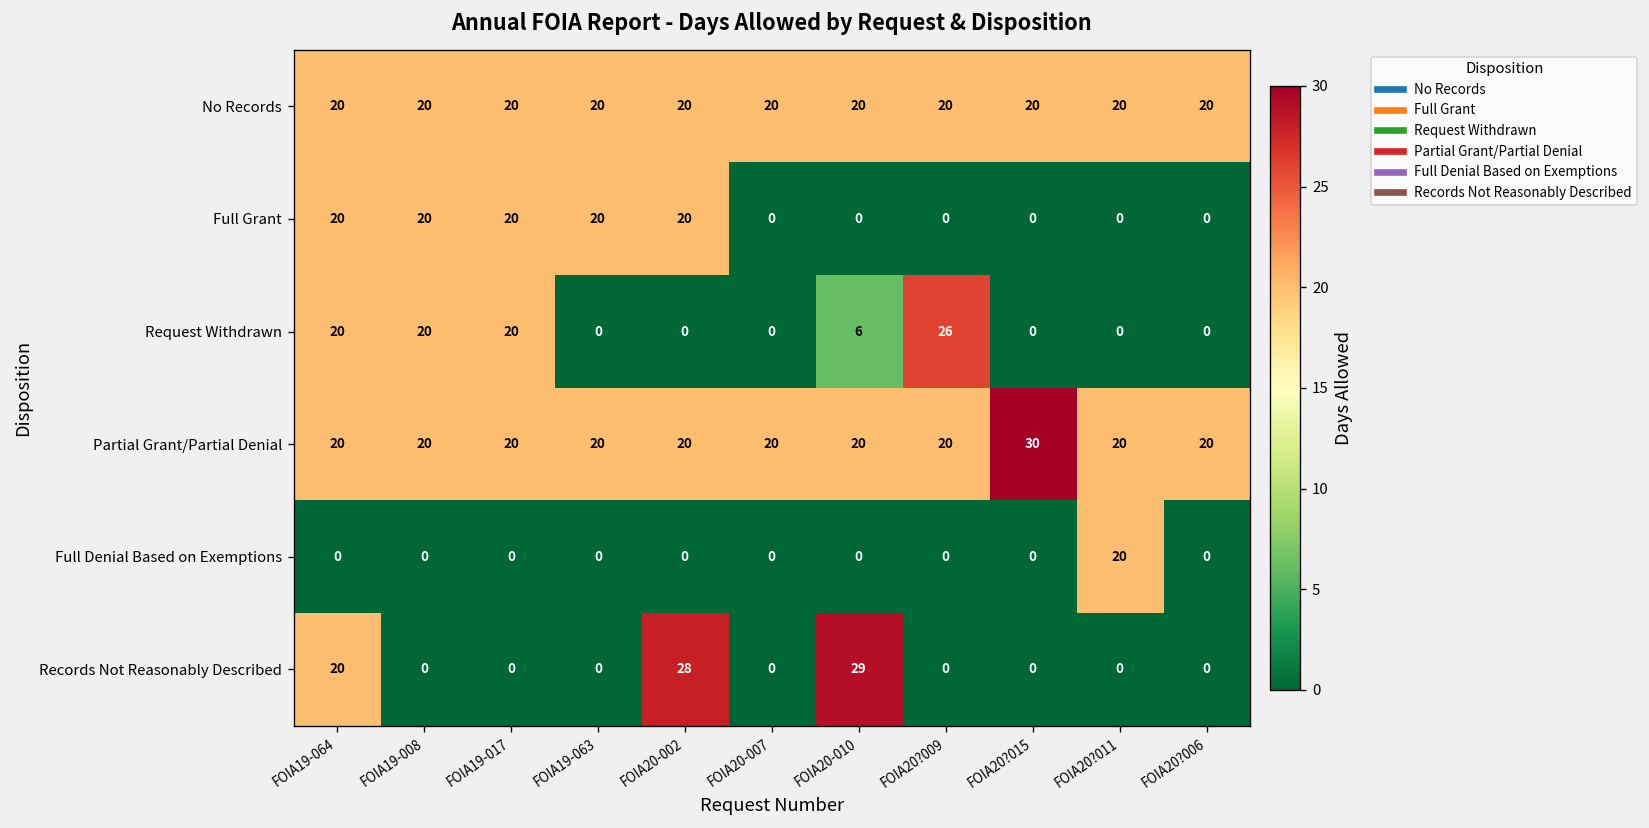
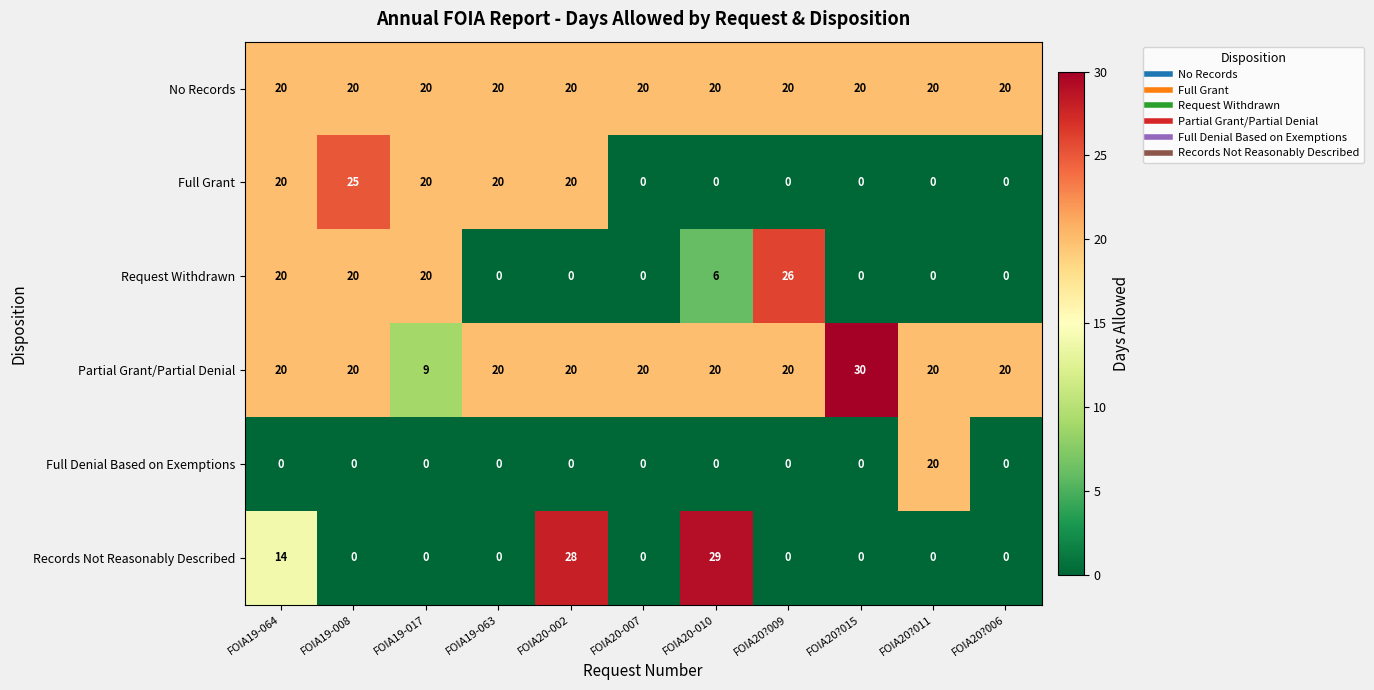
  {
    "No Records": {
      "FOIA19-064": 20,
      "FOIA19-008": 20,
      "FOIA19-017": 20,
      "FOIA19-063": 20,
      "FOIA20-002": 20,
      "FOIA20-007": 20,
      "FOIA20-010": 20,
      "FOIA20?009": 20,
      "FOIA20?015": 20,
      "FOIA20?011": 20,
      "FOIA20?006": 20
    },
    "Full Grant": {
      "FOIA19-064": 20,
-     "FOIA19-008": 20,
+     "FOIA19-008": 25,
      "FOIA19-017": 20,
      "FOIA19-063": 20,
      "FOIA20-002": 20,
      "FOIA20-007": 0,
      "FOIA20-010": 0,
      "FOIA20?009": 0,
      "FOIA20?015": 0,
      "FOIA20?011": 0,
      "FOIA20?006": 0
    },
    "Request Withdrawn": {
      "FOIA19-064": 20,
      "FOIA19-008": 20,
      "FOIA19-017": 20,
      "FOIA19-063": 0,
      "FOIA20-002": 0,
      "FOIA20-007": 0,
      "FOIA20-010": 6,
      "FOIA20?009": 26,
      "FOIA20?015": 0,
      "FOIA20?011": 0,
      "FOIA20?006": 0
    },
    "Partial Grant/Partial Denial": {
      "FOIA19-064": 20,
      "FOIA19-008": 20,
-     "FOIA19-017": 20,
+     "FOIA19-017": 9,
      "FOIA19-063": 20,
      "FOIA20-002": 20,
      "FOIA20-007": 20,
      "FOIA20-010": 20,
      "FOIA20?009": 20,
      "FOIA20?015": 30,
      "FOIA20?011": 20,
      "FOIA20?006": 20
    },
    "Full Denial Based on Exemptions": {
      "FOIA19-064": 0,
      "FOIA19-008": 0,
      "FOIA19-017": 0,
      "FOIA19-063": 0,
      "FOIA20-002": 0,
      "FOIA20-007": 0,
      "FOIA20-010": 0,
      "FOIA20?009": 0,
      "FOIA20?015": 0,
      "FOIA20?011": 20,
      "FOIA20?006": 0
    },
    "Records Not Reasonably Described": {
-     "FOIA19-064": 20,
+     "FOIA19-064": 14,
      "FOIA19-008": 0,
      "FOIA19-017": 0,
      "FOIA19-063": 0,
      "FOIA20-002": 28,
      "FOIA20-007": 0,
      "FOIA20-010": 29,
      "FOIA20?009": 0,
      "FOIA20?015": 0,
      "FOIA20?011": 0,
      "FOIA20?006": 0
    }
  }
